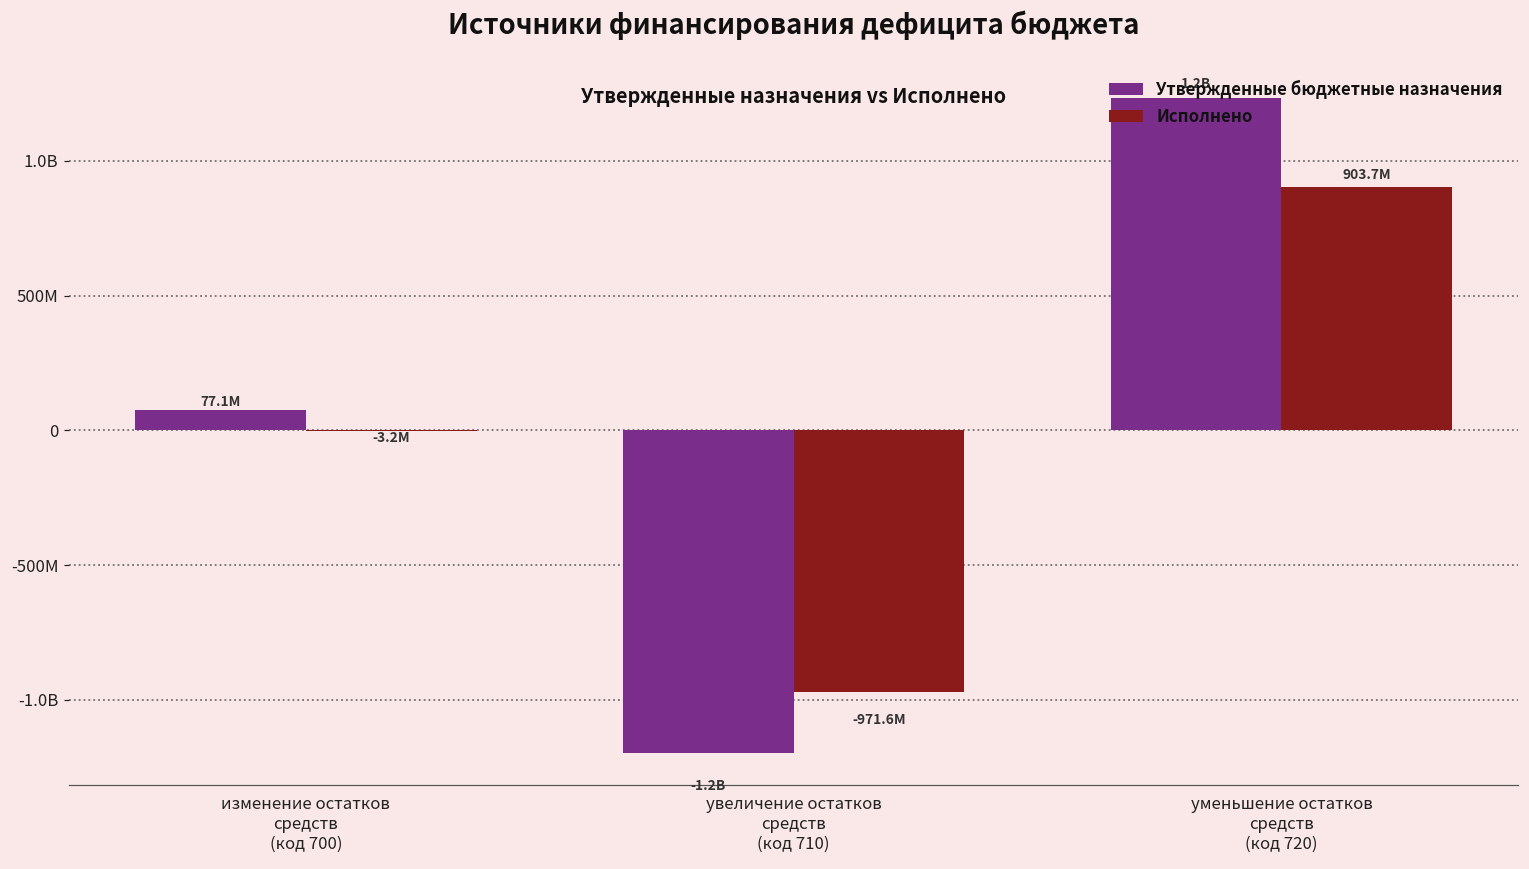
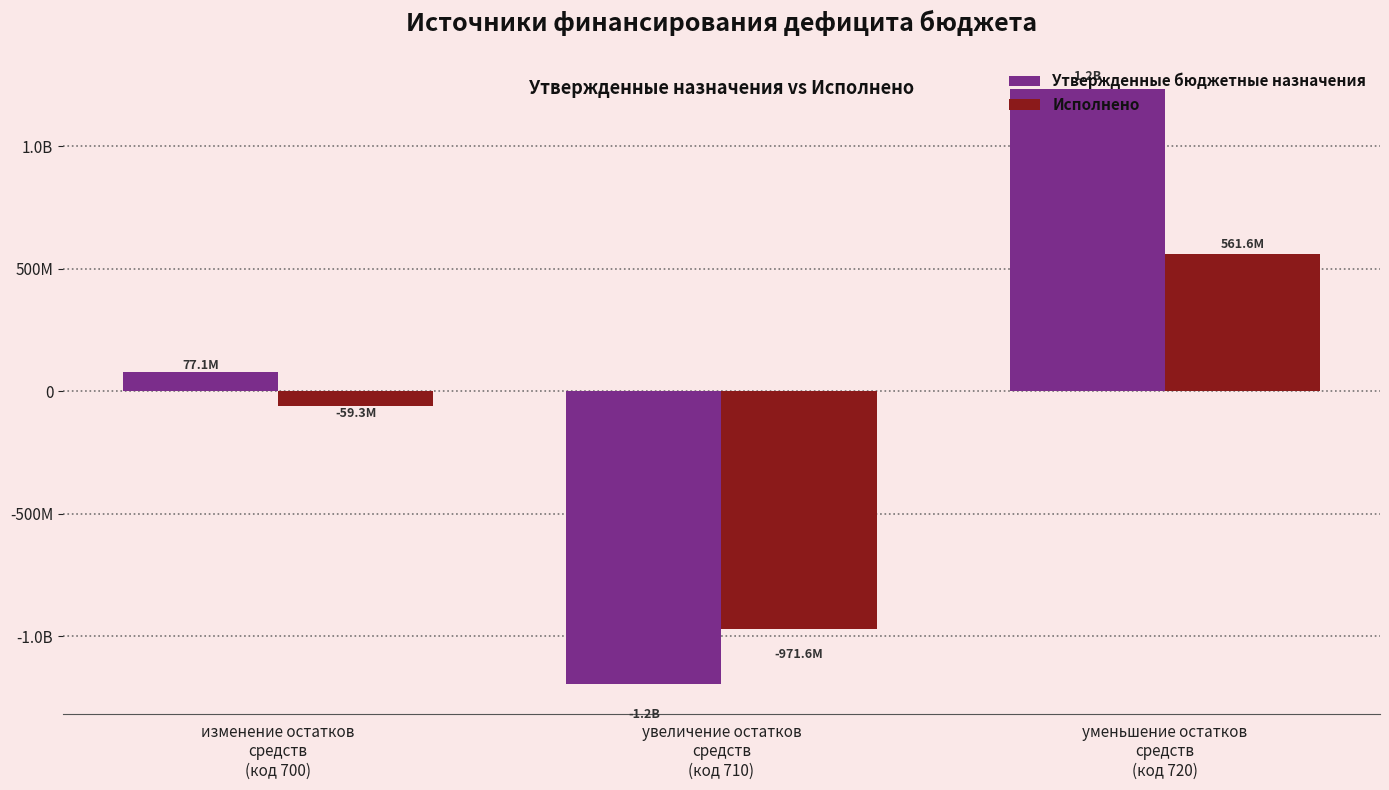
  {
    "Утвержденные бюджетные назначения": {
      "изменение остатков средств (код 700)": "77.1M",
      "увеличение остатков средств (код 710)": "-1.2B"
    },
    "Исполнено": {
-     "изменение остатков средств (код 700)": "-3.2M",
+     "изменение остатков средств (код 700)": "-59.3M",
      "увеличение остатков средств (код 710)": "-971.6M",
-     "уменьшение остатков средств (код 720)": "903.7M"
+     "уменьшение остатков средств (код 720)": "561.6M"
    }
  }
